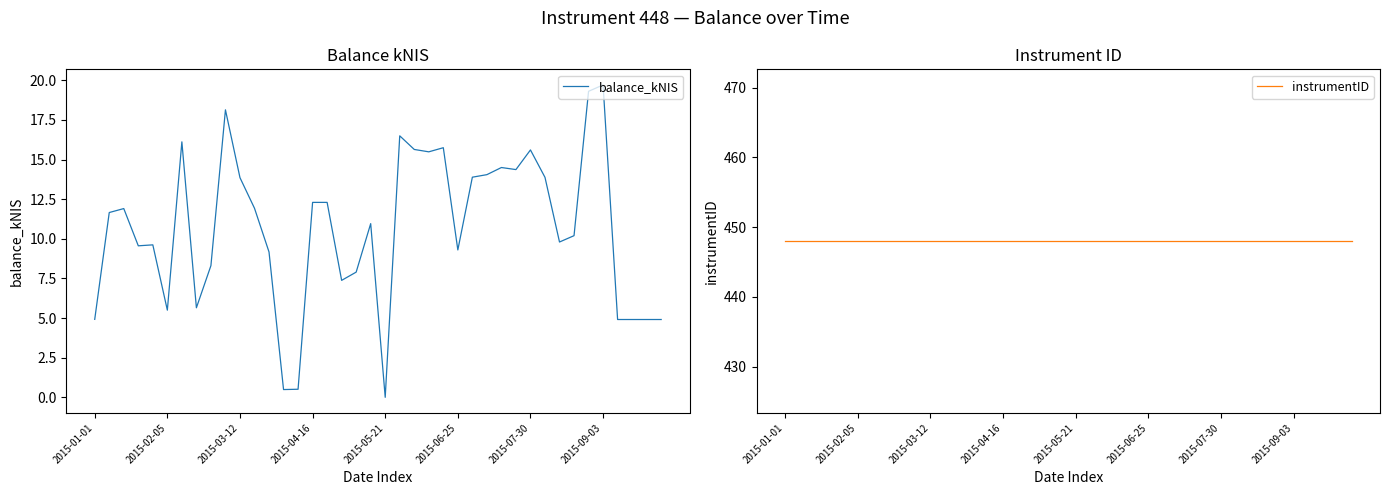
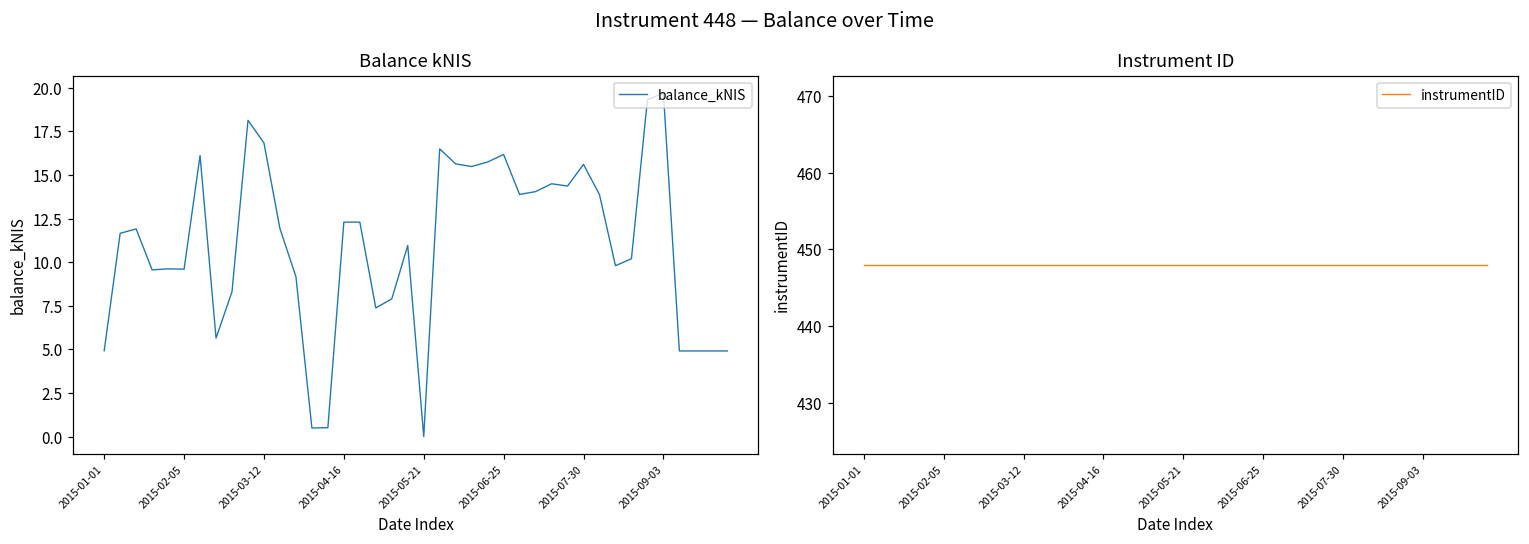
  {
    "Balance kNIS": {
      "2015-01-01": 4.9,
-     "2015-02-05": 5.5,
-     "2015-03-12": 13.9,
+     "2015-02-05": 9.6,
+     "2015-03-12": 16.8,
      "2015-04-16": 12.3,
      "2015-05-21": 0.0,
-     "2015-06-25": 9.3,
+     "2015-06-25": 16.2,
      "2015-07-30": 15.6
    },
    "Instrument ID": {
      "2015-01-01": 448,
      "2015-02-05": 448,
      "2015-03-12": 448,
      "2015-04-16": 448,
      "2015-05-21": 448,
      "2015-06-25": 448,
      "2015-07-30": 448,
      "2015-09-03": 448
    }
  }
